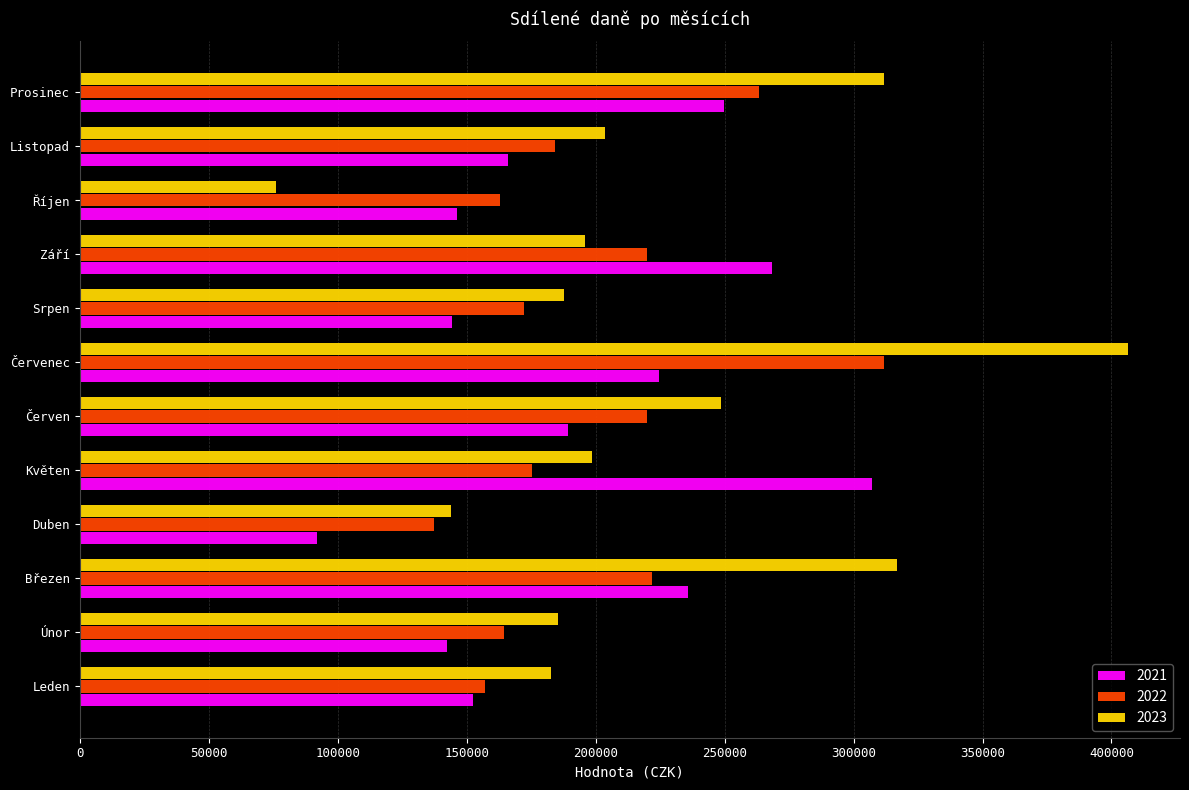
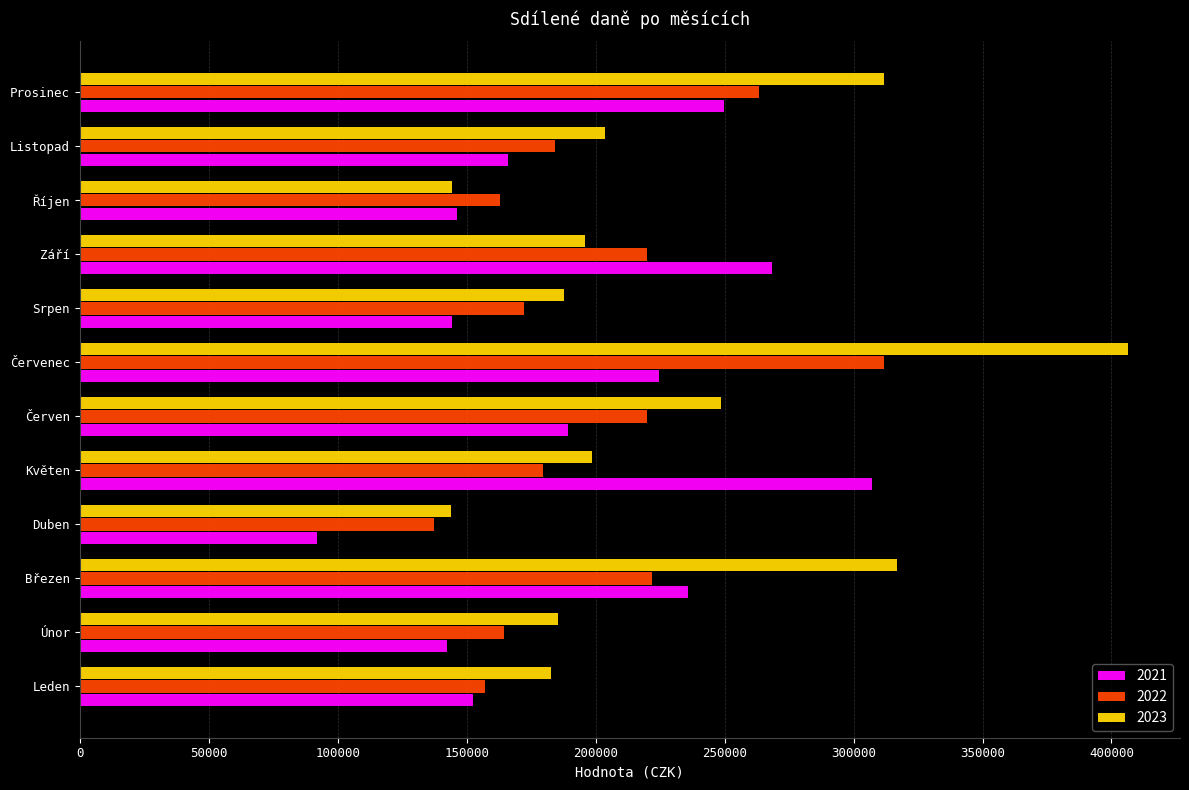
  {
    "2021": {
      "Prosinec": 250000,
      "Listopad": 166000,
      "Říjen": 146000,
      "Září": 268000,
      "Srpen": 144000,
      "Červenec": 225000,
      "Červen": 189000,
      "Květen": 307000,
      "Duben": 92000,
      "Březen": 236000,
      "Únor": 142000,
      "Leden": 153000
    },
    "2022": {
      "Prosinec": 263000,
      "Listopad": 184000,
      "Říjen": 163000,
      "Září": 220000,
      "Srpen": 172000,
      "Červenec": 312000,
      "Červen": 220000,
-     "Květen": 175000,
+     "Květen": 180000,
      "Duben": 137000,
      "Březen": 222000,
      "Únor": 164000,
      "Leden": 157000
    },
    "2023": {
      "Prosinec": 312000,
      "Listopad": 204000,
-     "Říjen": 76000,
+     "Říjen": 144000,
      "Září": 196000,
      "Srpen": 188000,
      "Červenec": 406000,
      "Červen": 249000,
      "Květen": 199000,
      "Duben": 144000,
      "Březen": 317000,
      "Únor": 186000,
      "Leden": 183000
    }
  }
